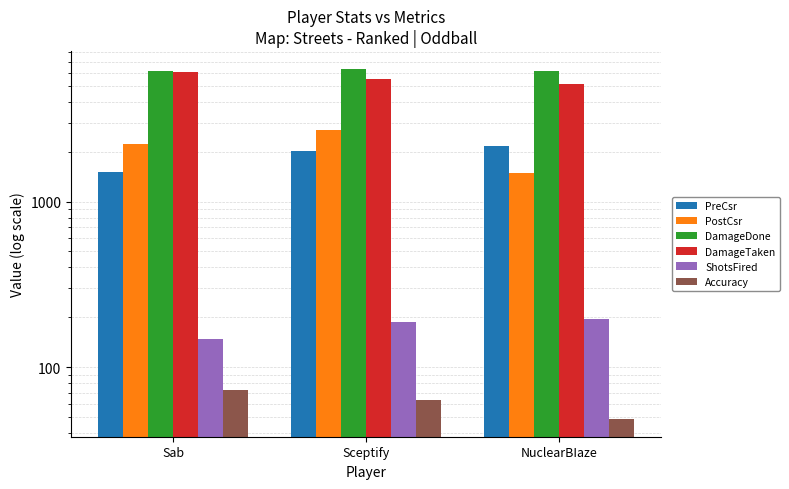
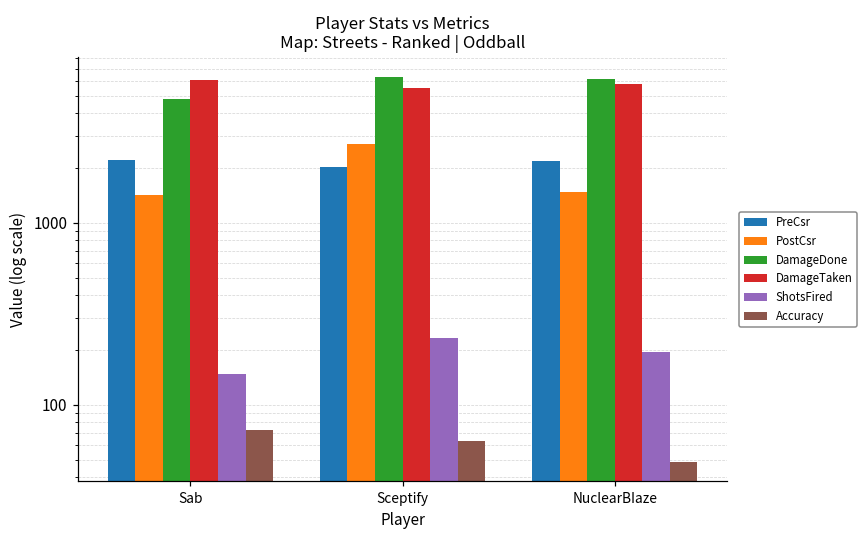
  {
    "PreCsr": {
-     "Sab": 1500,
+     "Sab": 2200,
      "Sceptify": 2000,
      "NuclearBIaze": 2200
    },
    "PostCsr": {
-     "Sab": 2200,
+     "Sab": 1400,
      "Sceptify": 2700,
      "NuclearBIaze": 1500
    },
    "DamageDone": {
-     "Sab": 6200,
+     "Sab": 4800,
      "Sceptify": 6400,
      "NuclearBIaze": 6100
    },
    "DamageTaken": {
      "Sab": 6100,
      "Sceptify": 5500,
-     "NuclearBIaze": 5200
+     "NuclearBIaze": 5800
    },
    "ShotsFired": {
      "Sab": 150,
-     "Sceptify": 190,
+     "Sceptify": 230,
      "NuclearBIaze": 190
    },
    "Accuracy": {
      "Sab": 70,
      "Sceptify": 63,
      "NuclearBIaze": 48
    }
  }
